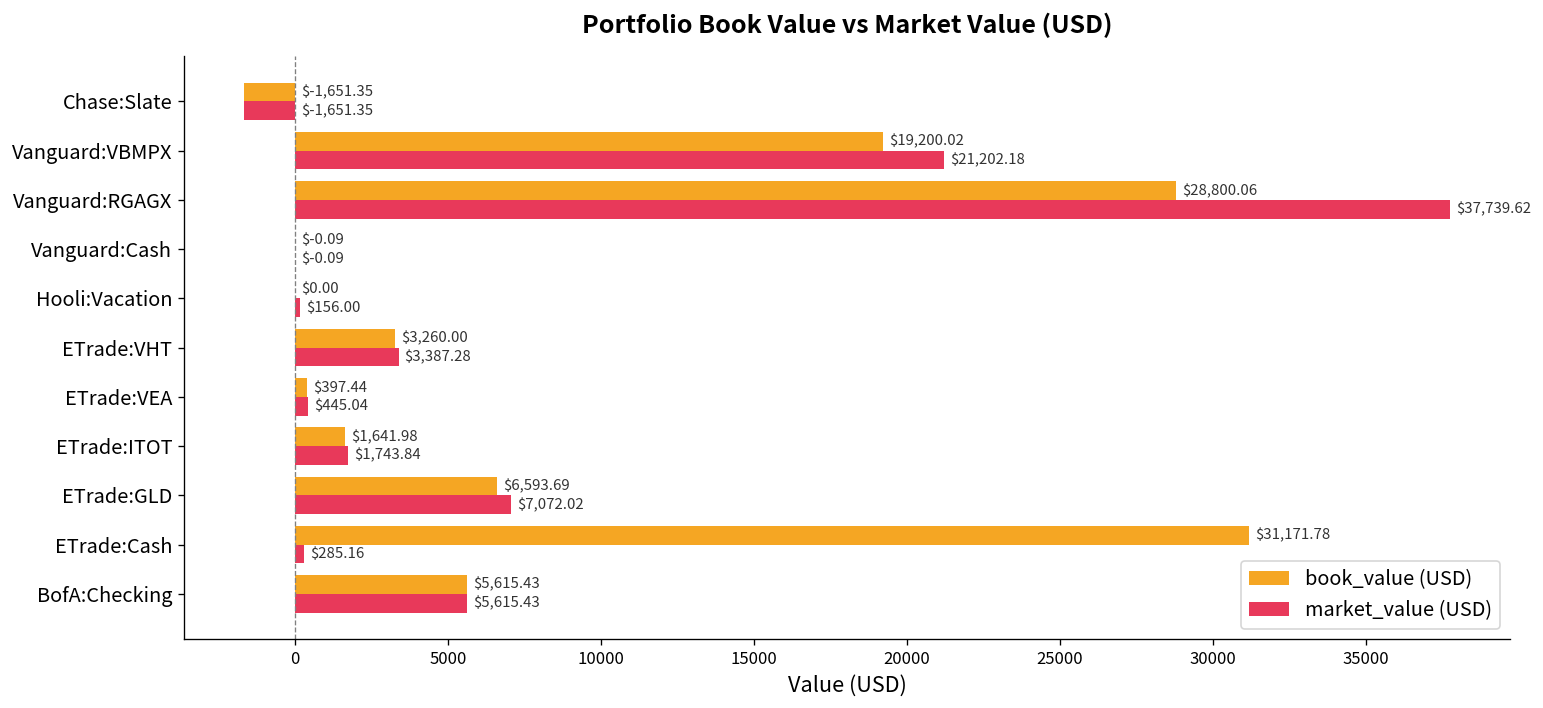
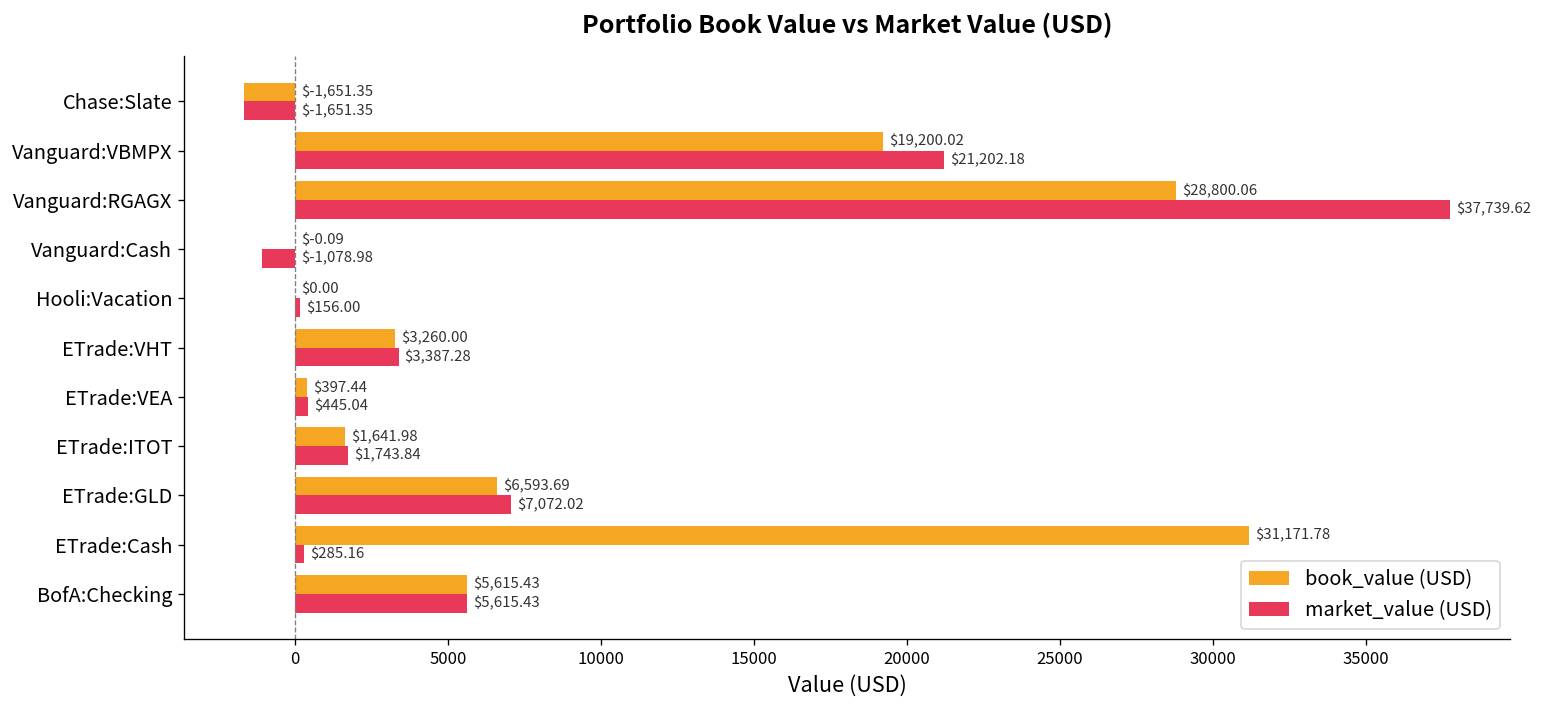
  {
    "book_value (USD)": {
      "Vanguard:VBMPX": "$19,200.02",
      "Vanguard:RGAGX": "$28,800.06",
      "Vanguard:Cash": "$-0.09",
      "Hooli:Vacation": "$0.00",
      "ETrade:VHT": "$3,260.00",
      "ETrade:VEA": "$397.44",
      "ETrade:ITOT": "$1,641.98",
      "ETrade:GLD": "$6,593.69",
      "ETrade:Cash": "$31,171.78",
      "BofA:Checking": "$5,615.43"
    },
    "market_value (USD)": {
      "Vanguard:VBMPX": "$21,202.18",
      "Vanguard:RGAGX": "$37,739.62",
-     "Vanguard:Cash": "$-0.09",
+     "Vanguard:Cash": "$-1,078.98",
      "Hooli:Vacation": "$156.00",
      "ETrade:VHT": "$3,387.28",
      "ETrade:VEA": "$445.04",
      "ETrade:ITOT": "$1,743.84",
      "ETrade:GLD": "$7,072.02",
      "ETrade:Cash": "$285.16",
      "BofA:Checking": "$5,615.43"
    }
  }
